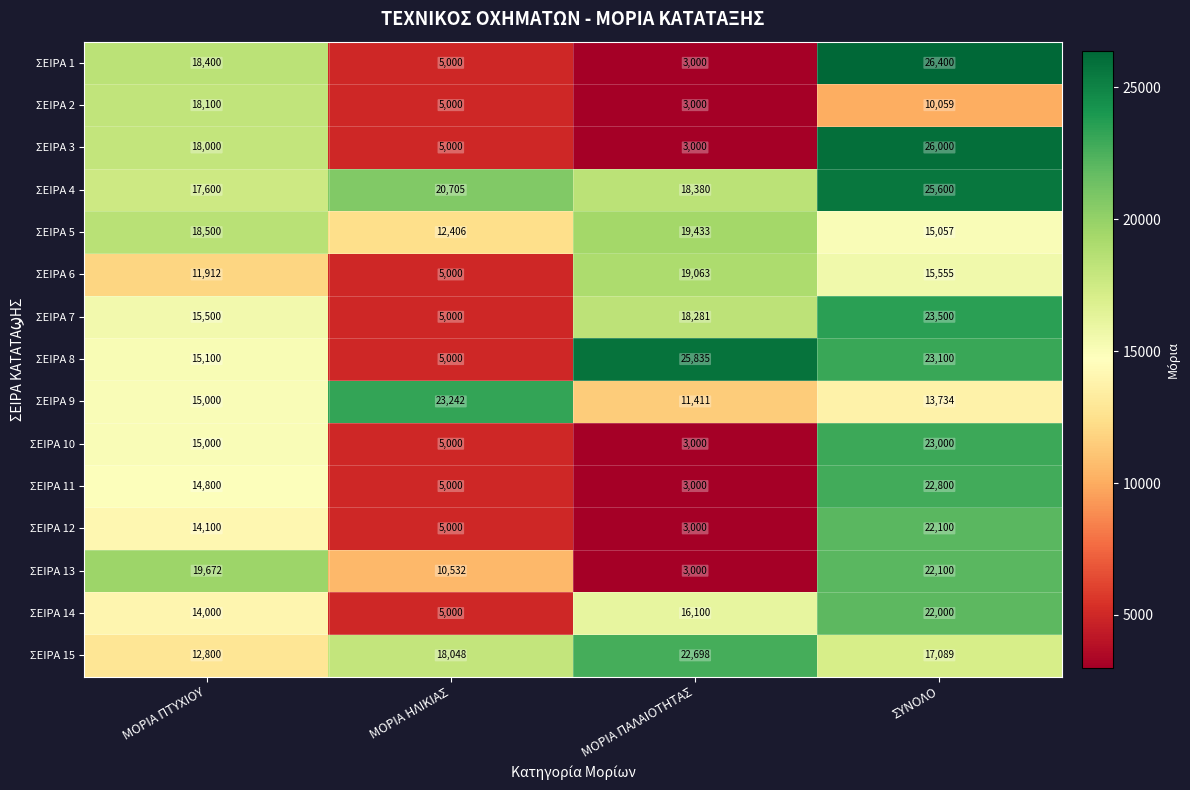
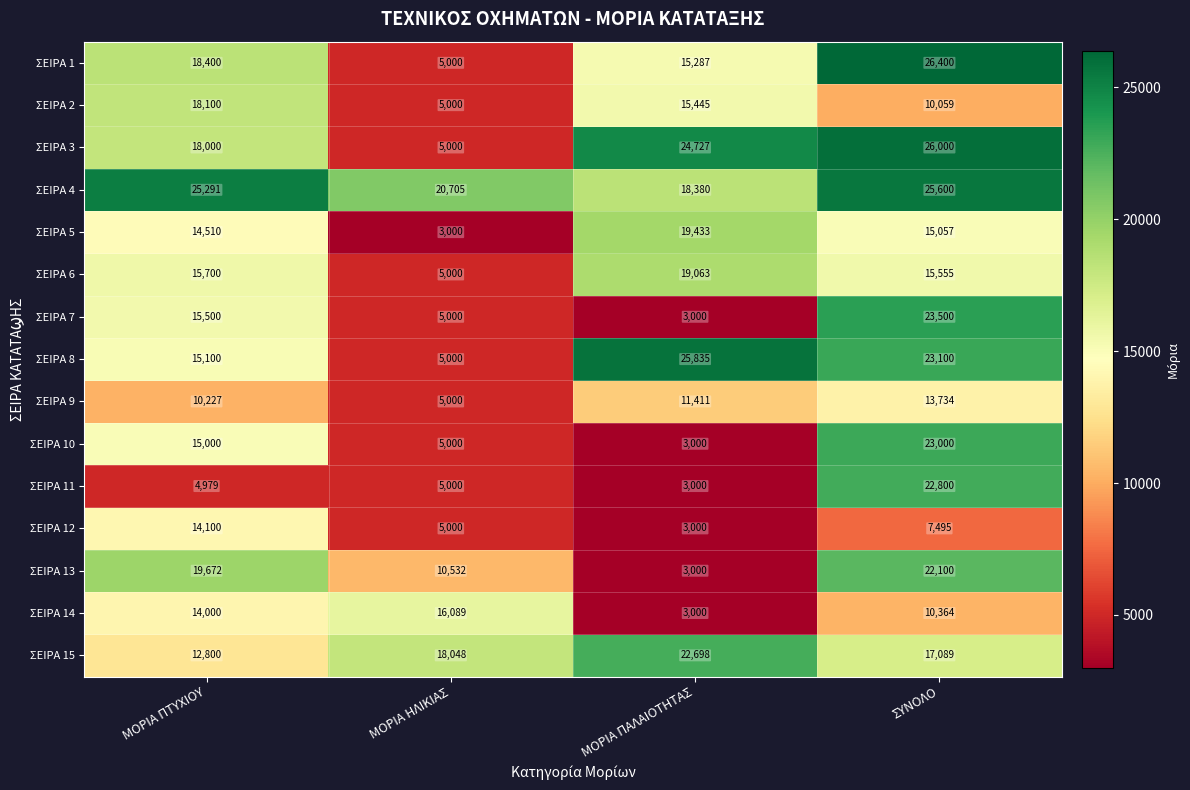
  {
    "ΣΕΙΡΑ 1": {
-     "ΜΟΡΙΑ ΠΑΛΑΙΟΤΗΤΑΣ": "3,000"
+     "ΜΟΡΙΑ ΠΑΛΑΙΟΤΗΤΑΣ": "15,287"
    },
    "ΣΕΙΡΑ 2": {
-     "ΜΟΡΙΑ ΠΑΛΑΙΟΤΗΤΑΣ": "3,000"
+     "ΜΟΡΙΑ ΠΑΛΑΙΟΤΗΤΑΣ": "15,445"
    },
    "ΣΕΙΡΑ 3": {
-     "ΜΟΡΙΑ ΠΑΛΑΙΟΤΗΤΑΣ": "3,000"
+     "ΜΟΡΙΑ ΠΑΛΑΙΟΤΗΤΑΣ": "24,727"
    },
    "ΣΕΙΡΑ 4": {
-     "ΜΟΡΙΑ ΠΤΥΧΙΟΥ": "17,600"
+     "ΜΟΡΙΑ ΠΤΥΧΙΟΥ": "25,291"
    },
    "ΣΕΙΡΑ 5": {
-     "ΜΟΡΙΑ ΠΤΥΧΙΟΥ": "18,500",
-     "ΜΟΡΙΑ ΗΛΙΚΙΑΣ": "12,406"
+     "ΜΟΡΙΑ ΠΤΥΧΙΟΥ": "14,510",
+     "ΜΟΡΙΑ ΗΛΙΚΙΑΣ": "3,000"
    },
    "ΣΕΙΡΑ 6": {
-     "ΜΟΡΙΑ ΠΤΥΧΙΟΥ": "11,912"
+     "ΜΟΡΙΑ ΠΤΥΧΙΟΥ": "15,700"
    },
    "ΣΕΙΡΑ 7": {
-     "ΜΟΡΙΑ ΠΑΛΑΙΟΤΗΤΑΣ": "18,281"
+     "ΜΟΡΙΑ ΠΑΛΑΙΟΤΗΤΑΣ": "3,000"
    },
    "ΣΕΙΡΑ 9": {
-     "ΜΟΡΙΑ ΠΤΥΧΙΟΥ": "15,000",
-     "ΜΟΡΙΑ ΗΛΙΚΙΑΣ": "23,242"
+     "ΜΟΡΙΑ ΠΤΥΧΙΟΥ": "10,227",
+     "ΜΟΡΙΑ ΗΛΙΚΙΑΣ": "5,000"
    },
    "ΣΕΙΡΑ 11": {
-     "ΜΟΡΙΑ ΠΤΥΧΙΟΥ": "14,800"
+     "ΜΟΡΙΑ ΠΤΥΧΙΟΥ": "4,979"
    },
    "ΣΕΙΡΑ 12": {
-     "ΣΥΝΟΛΟ": "22,100"
+     "ΣΥΝΟΛΟ": "7,495"
    },
    "ΣΕΙΡΑ 14": {
-     "ΜΟΡΙΑ ΗΛΙΚΙΑΣ": "5,000",
-     "ΜΟΡΙΑ ΠΑΛΑΙΟΤΗΤΑΣ": "16,100",
-     "ΣΥΝΟΛΟ": "22,000"
+     "ΜΟΡΙΑ ΗΛΙΚΙΑΣ": "16,089",
+     "ΜΟΡΙΑ ΠΑΛΑΙΟΤΗΤΑΣ": "3,000",
+     "ΣΥΝΟΛΟ": "10,364"
    }
  }
